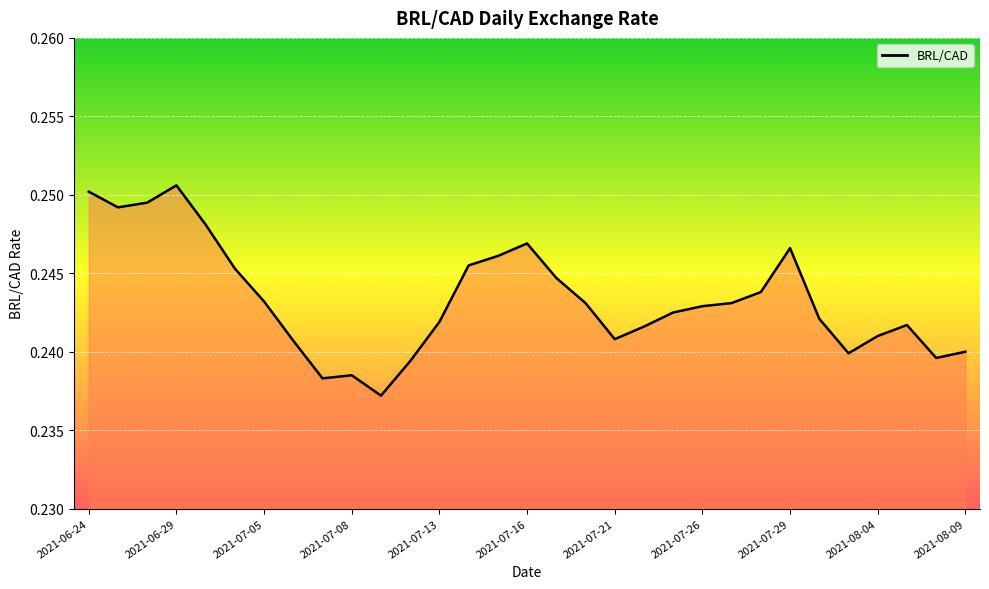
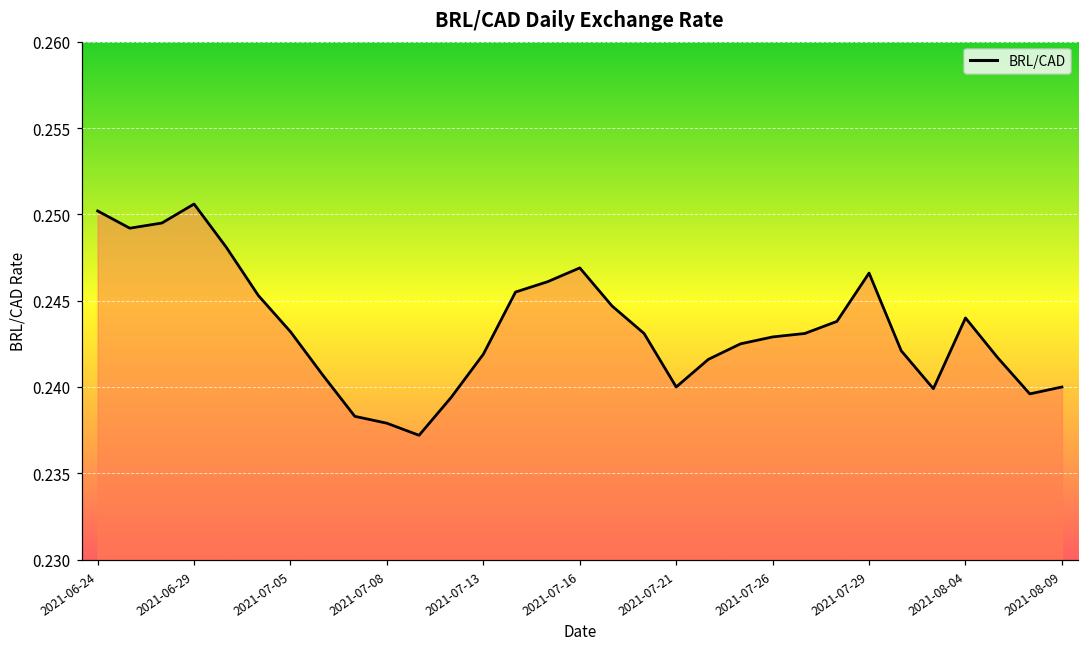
  {
    "2021-06-24": 0.2502,
    "2021-06-29": 0.2506,
    "2021-07-05": 0.2432,
-   "2021-07-08": 0.2385,
+   "2021-07-08": 0.2379,
    "2021-07-13": 0.2419,
    "2021-07-16": 0.2469,
-   "2021-07-21": 0.2408,
+   "2021-07-21": 0.2400,
    "2021-07-26": 0.2429,
    "2021-07-29": 0.2466,
-   "2021-08-04": 0.241,
+   "2021-08-04": 0.244,
    "2021-08-09": 0.2400
  }
